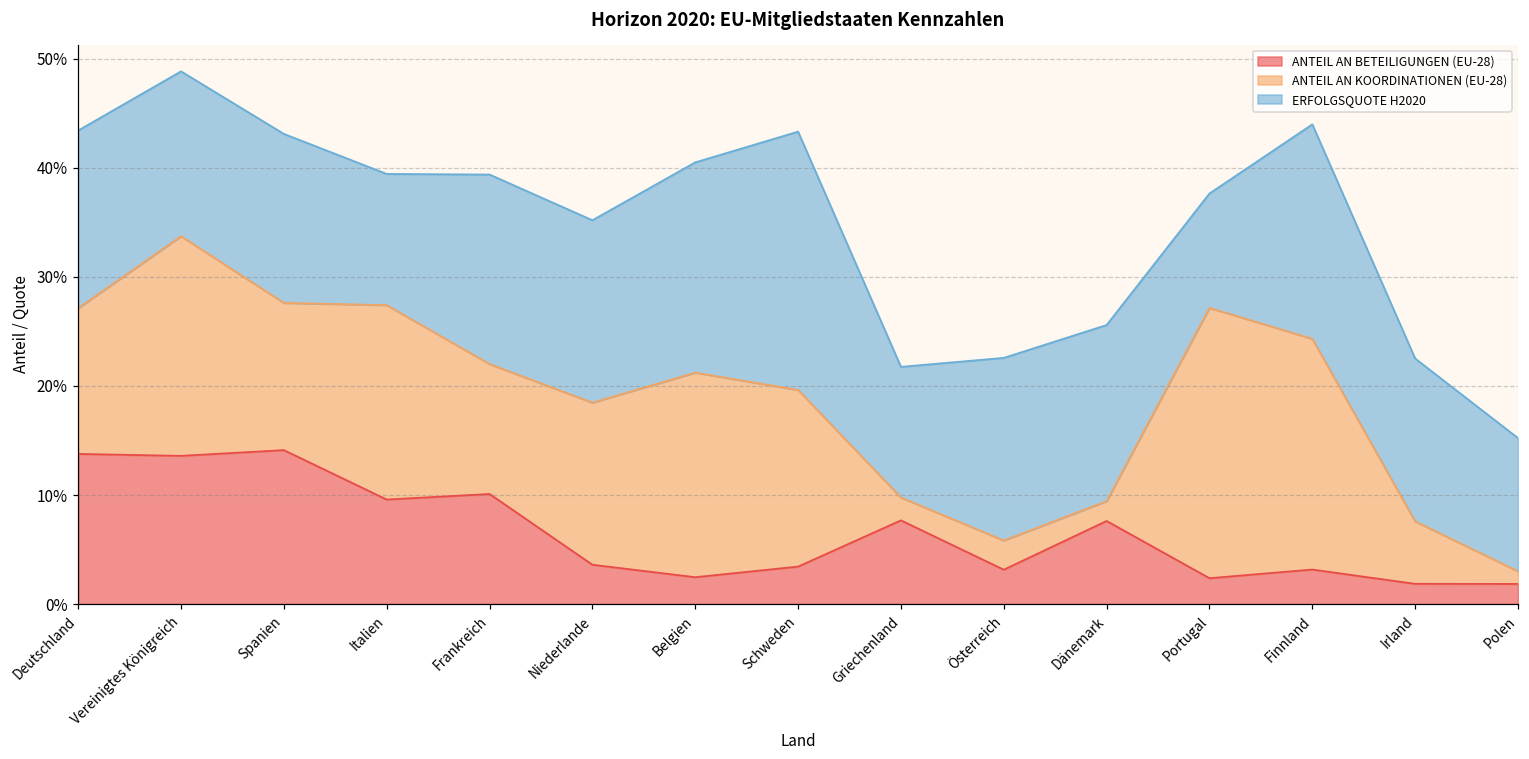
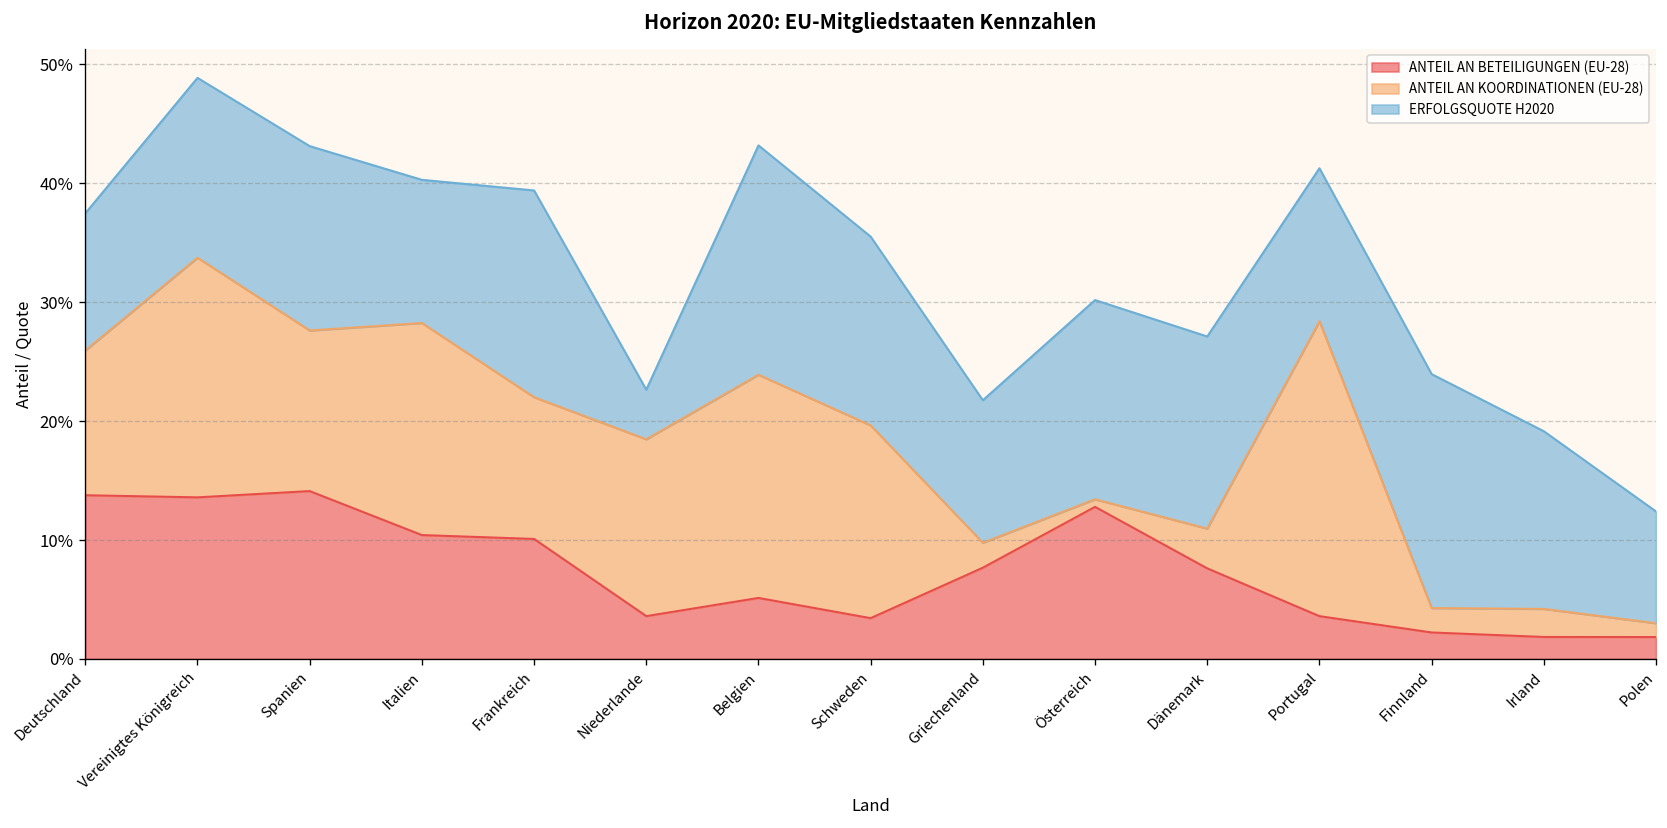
  {
    "ANTEIL AN BETEILIGUNGEN (EU-28)": {
      "Deutschland": "14%",
      "Vereinigtes Königreich": "14%",
      "Spanien": "14%",
-     "Italien": "9.6%",
+     "Italien": "10.4%",
      "Frankreich": "10%",
      "Niederlande": "4%",
-     "Belgien": "2%",
+     "Belgien": "5%",
      "Schweden": "3%",
      "Griechenland": "8%",
-     "Österreich": "3%",
+     "Österreich": "13%",
      "Dänemark": "8%",
-     "Portugal": "2%",
-     "Finnland": "3%",
+     "Portugal": "4%",
+     "Finnland": "2%",
      "Irland": "2%",
      "Polen": "2%"
    },
    "ANTEIL AN KOORDINATIONEN (EU-28)": {
-     "Deutschland": "13%",
+     "Deutschland": "12%",
      "Vereinigtes Königreich": "20%",
      "Spanien": "13%",
      "Italien": "18%",
      "Frankreich": "12%",
      "Niederlande": "15%",
      "Belgien": "19%",
      "Schweden": "16%",
      "Griechenland": "2%",
-     "Österreich": "3%",
-     "Dänemark": "2%",
+     "Österreich": "1%",
+     "Dänemark": "3%",
      "Portugal": "25%",
-     "Finnland": "21%",
-     "Irland": "6%",
+     "Finnland": "2%",
+     "Irland": "2%",
      "Polen": "1%"
    },
    "ERFOLGSQUOTE H2020": {
-     "Deutschland": "16%",
+     "Deutschland": "12%",
      "Vereinigtes Königreich": "15%",
      "Spanien": "15%",
      "Italien": "12%",
      "Frankreich": "17%",
-     "Niederlande": "17%",
+     "Niederlande": "4%",
      "Belgien": "19%",
-     "Schweden": "24%",
+     "Schweden": "16%",
      "Griechenland": "12%",
      "Österreich": "17%",
      "Dänemark": "16%",
-     "Portugal": "10%",
+     "Portugal": "13%",
      "Finnland": "20%",
      "Irland": "15%",
-     "Polen": "12%"
+     "Polen": "9%"
    }
  }
